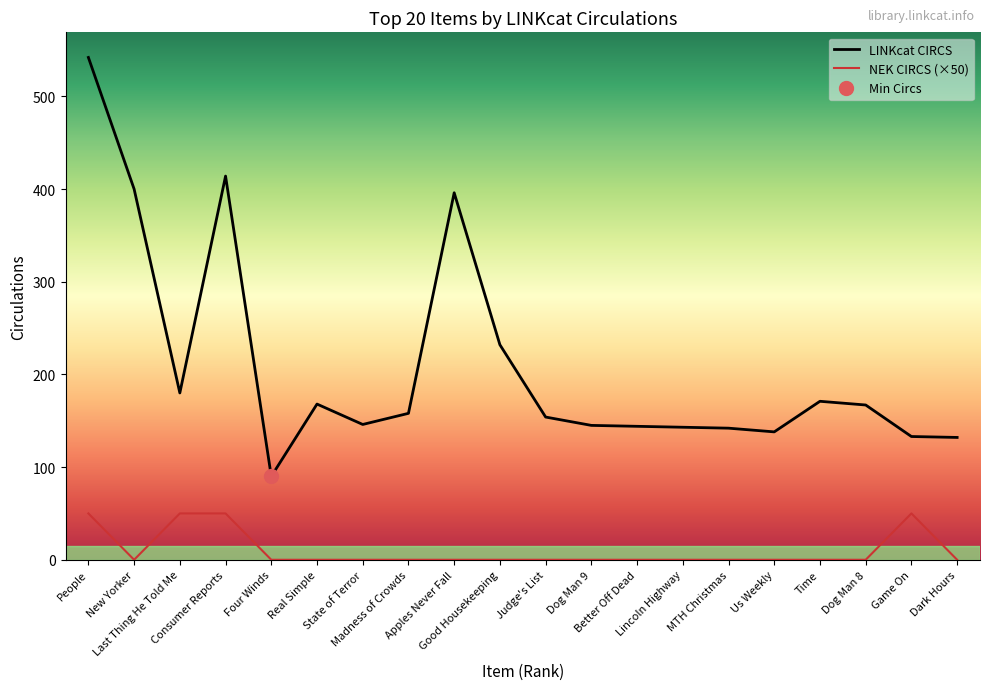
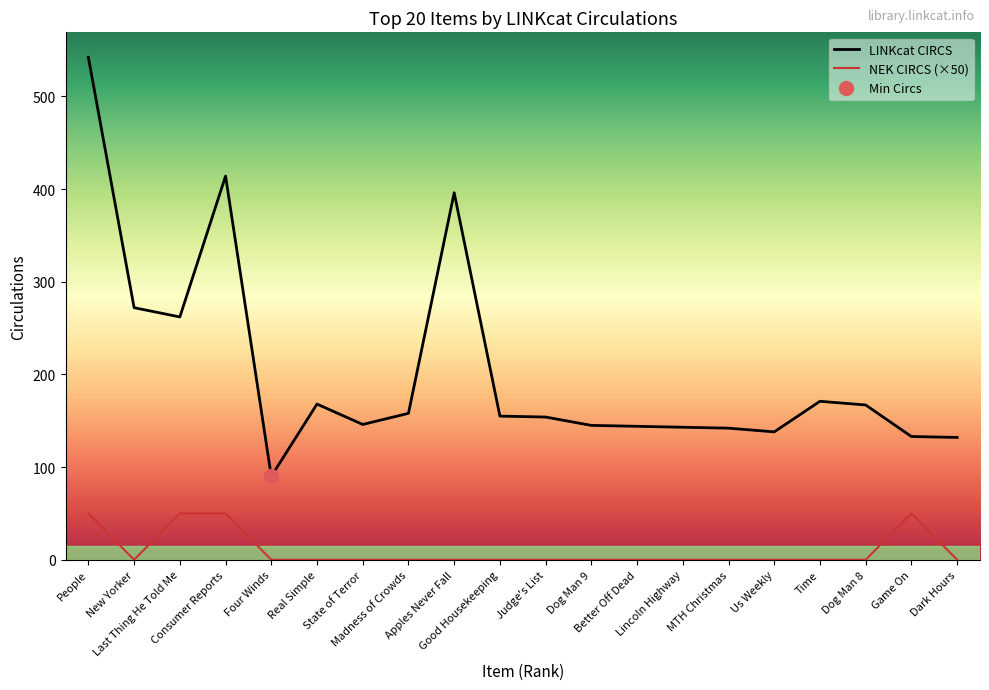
  {
    "LINKcat CIRCS": {
      "People": 540,
-     "New Yorker": 400,
-     "Last Thing He Told Me": 180,
+     "New Yorker": 270,
+     "Last Thing He Told Me": 260,
      "Consumer Reports": 410,
      "Real Simple": 170,
      "State of Terror": 150,
      "Madness of Crowds": 160,
      "Apples Never Fall": 400,
-     "Good Housekeeping": 230,
+     "Good Housekeeping": 160,
      "Judge's List": 150,
      "Dog Man 9": 150,
      "Better Off Dead": 140,
      "Lincoln Highway": 140,
      "MTH Christmas": 140,
      "Us Weekly": 140,
      "Time": 170,
      "Dog Man 8": 170,
      "Game On": 130,
      "Dark Hours": 130
    }
  }
